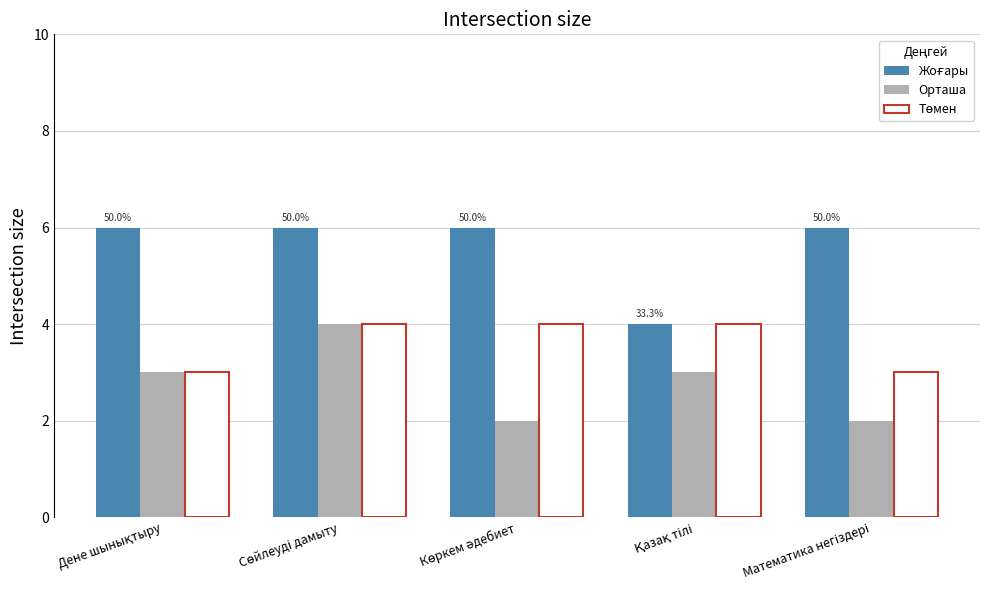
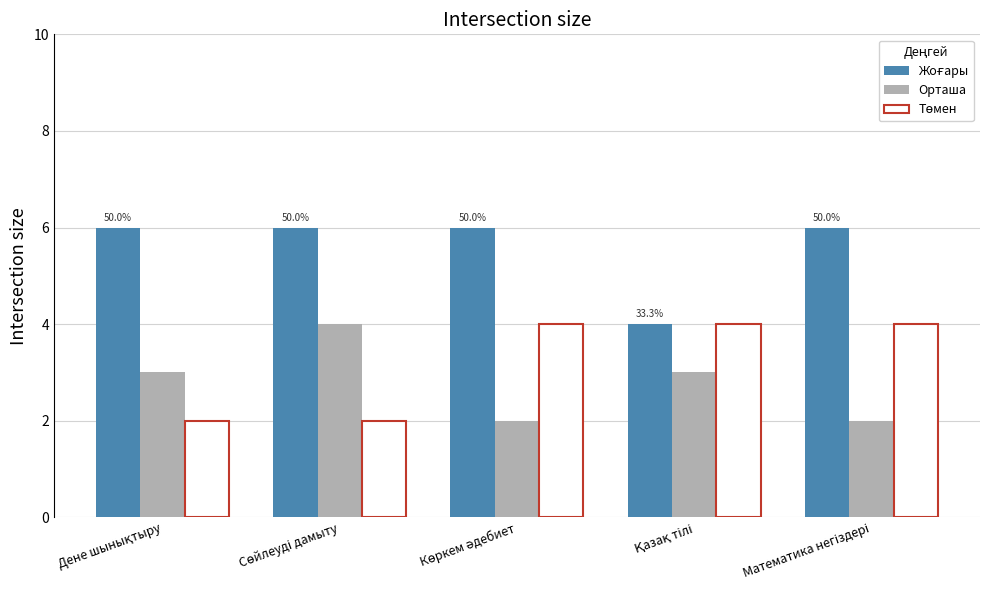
  {
    "Орташа": {
      "Дене шынықтыру": 3,
      "Сөйлеуді дамыту": 4,
      "Көркем әдебиет": 2,
      "Қазақ тілі": 3,
      "Математика негіздері": 2
    },
    "Төмен": {
-     "Дене шынықтыру": 3,
-     "Сөйлеуді дамыту": 4,
+     "Дене шынықтыру": 2,
+     "Сөйлеуді дамыту": 2,
      "Көркем әдебиет": 4,
      "Қазақ тілі": 4,
-     "Математика негіздері": 3
+     "Математика негіздері": 4
    }
  }
